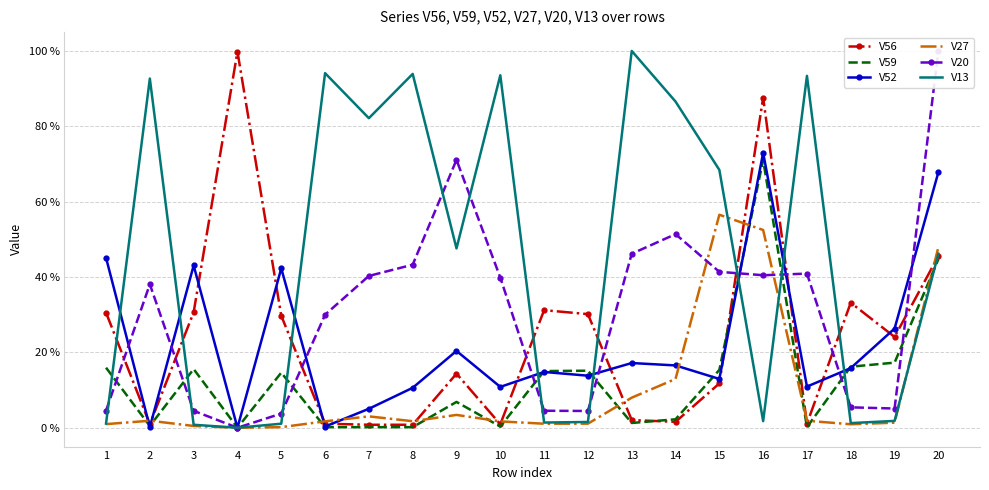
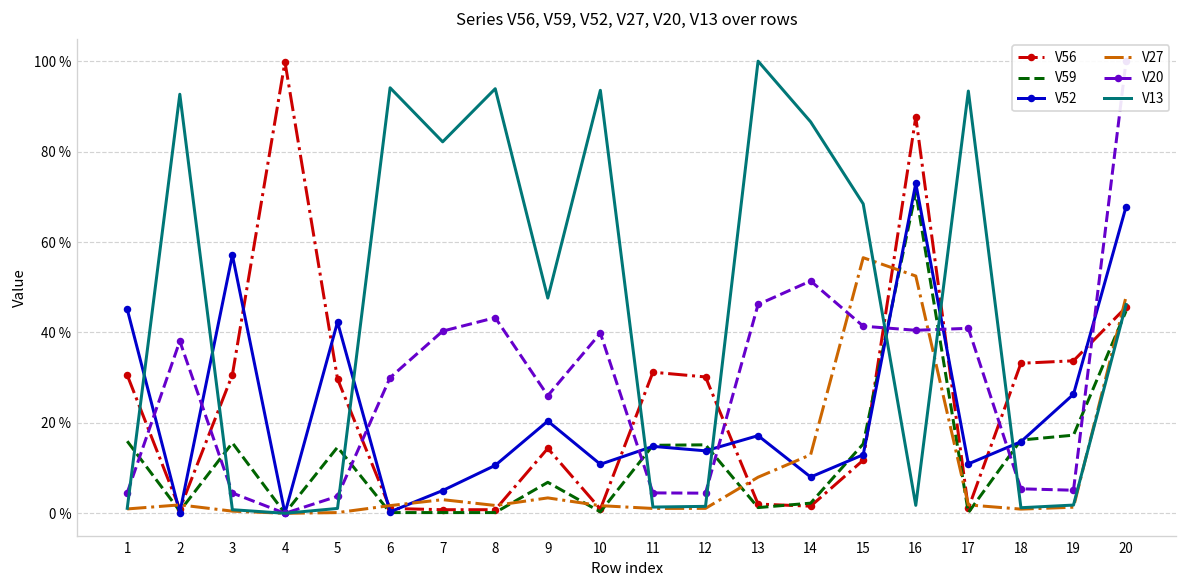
  {
    "V56": {
      "1": "31 %",
      "3": "31 %",
      "4": "100 %",
      "5": "30 %",
      "9": "14 %",
      "11": "31 %",
      "12": "30 %",
      "13": "2 %",
      "15": "12 %",
      "16": "88 %",
      "17": "1 %",
      "18": "33 %",
-     "19": "24 %"
+     "19": "34 %"
    },
    "V59": {
      "1": "16 %",
      "3": "16 %",
      "5": "15 %",
      "9": "7 %",
      "12": "15 %",
      "13": "1 %",
      "15": "15 %",
      "16": "71 %",
      "17": "0 %",
      "19": "17 %",
      "20": "45 %"
    },
    "V52": {
      "1": "45 %",
-     "3": "43 %",
+     "3": "57 %",
      "5": "42 %",
      "7": "5 %",
      "8": "11 %",
      "9": "20 %",
      "10": "11 %",
      "12": "14 %",
      "13": "17 %",
-     "14": "17 %",
+     "14": "8 %",
      "15": "13 %",
      "16": "73 %",
      "17": "11 %",
      "19": "26 %",
      "20": "68 %"
    },
    "V27": {
      "2": "2 %",
      "5": "0 %",
      "7": "3 %",
      "8": "2 %",
      "9": "3 %",
      "10": "2 %",
      "13": "8 %",
      "14": "13 %",
      "15": "57 %",
      "16": "52 %",
      "17": "2 %",
      "20": "48 %"
    },
    "V20": {
      "1": "5 %",
      "2": "38 %",
      "3": "4 %",
      "5": "4 %",
      "6": "30 %",
      "7": "40 %",
      "8": "43 %",
-     "9": "71 %",
+     "9": "26 %",
      "10": "40 %",
      "11": "5 %",
      "12": "4 %",
      "13": "46 %",
      "14": "51 %",
      "15": "41 %",
      "16": "40 %",
      "17": "41 %",
      "18": "5 %",
      "19": "5 %"
    },
    "V13": {
      "2": "93 %",
      "5": "1 %",
      "6": "94 %",
      "7": "82 %",
      "8": "94 %",
      "9": "48 %",
      "10": "94 %",
      "13": "100 %",
      "14": "87 %",
      "15": "68 %",
      "16": "2 %",
      "17": "93 %"
    }
  }
